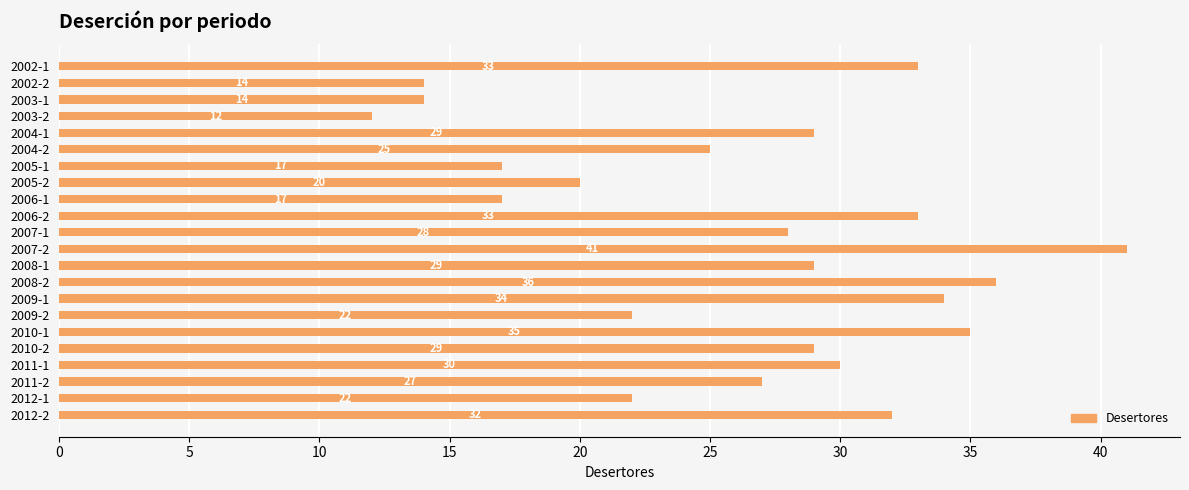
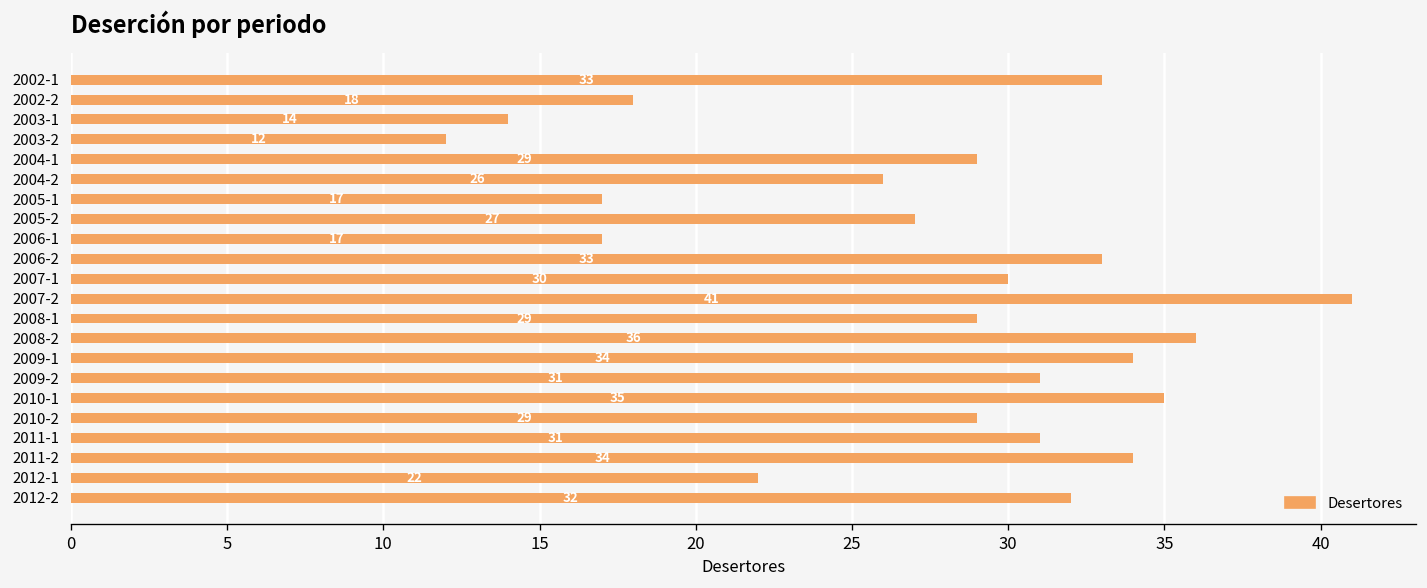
  {
-   "2002-2": 14,
+   "2002-2": 18,
    "2003-1": 14,
-   "2004-2": 25,
+   "2004-2": 26,
    "2005-1": 17,
-   "2005-2": 20,
+   "2005-2": 27,
    "2006-1": 17,
-   "2007-1": 28,
+   "2007-1": 30,
    "2008-1": 29,
-   "2009-2": 22,
+   "2009-2": 31,
    "2010-2": 29,
-   "2011-1": 30,
-   "2011-2": 27
+   "2011-1": 31,
+   "2011-2": 34
  }
